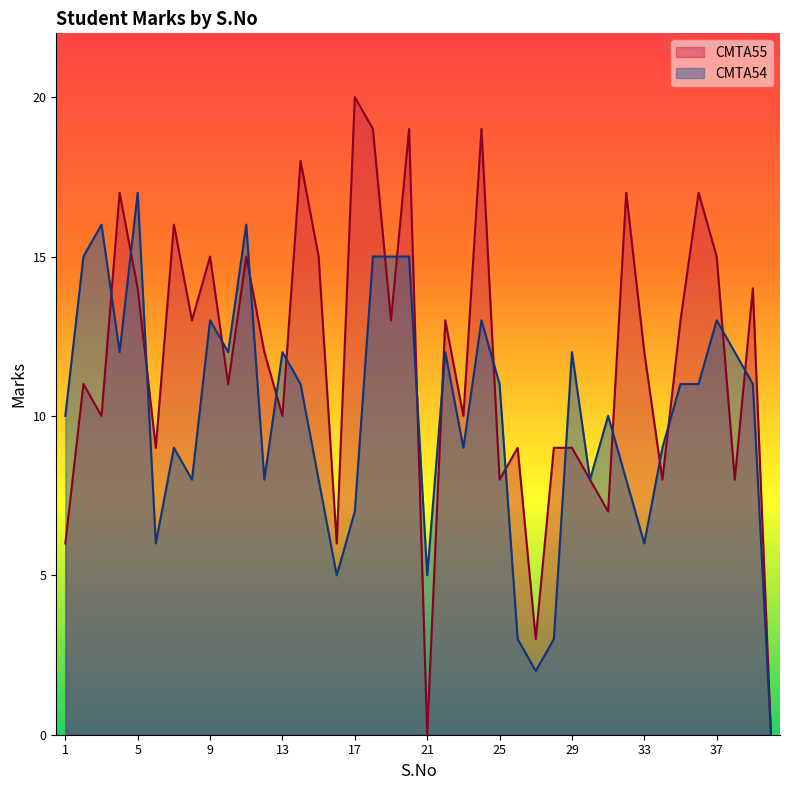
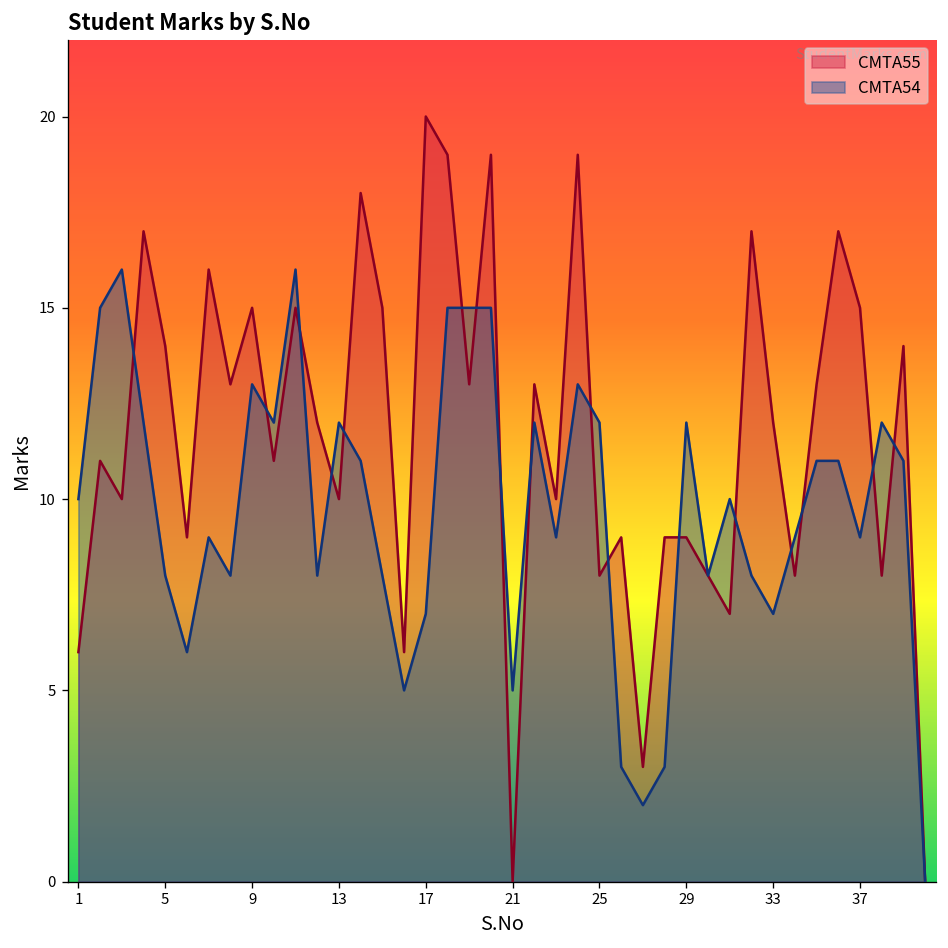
  {
    "CMTA55": {
      "1": 6,
      "5": 14,
      "9": 15,
      "13": 10,
      "17": 20,
      "21": 0,
      "25": 8,
      "29": 9,
      "33": 12,
      "37": 15
    },
    "CMTA54": {
      "1": 10,
-     "5": 17,
+     "5": 8,
      "9": 13,
      "13": 12,
      "17": 7,
      "21": 5,
-     "25": 11,
+     "25": 12,
      "29": 12,
-     "33": 6,
-     "37": 13
+     "33": 7,
+     "37": 9
    }
  }
